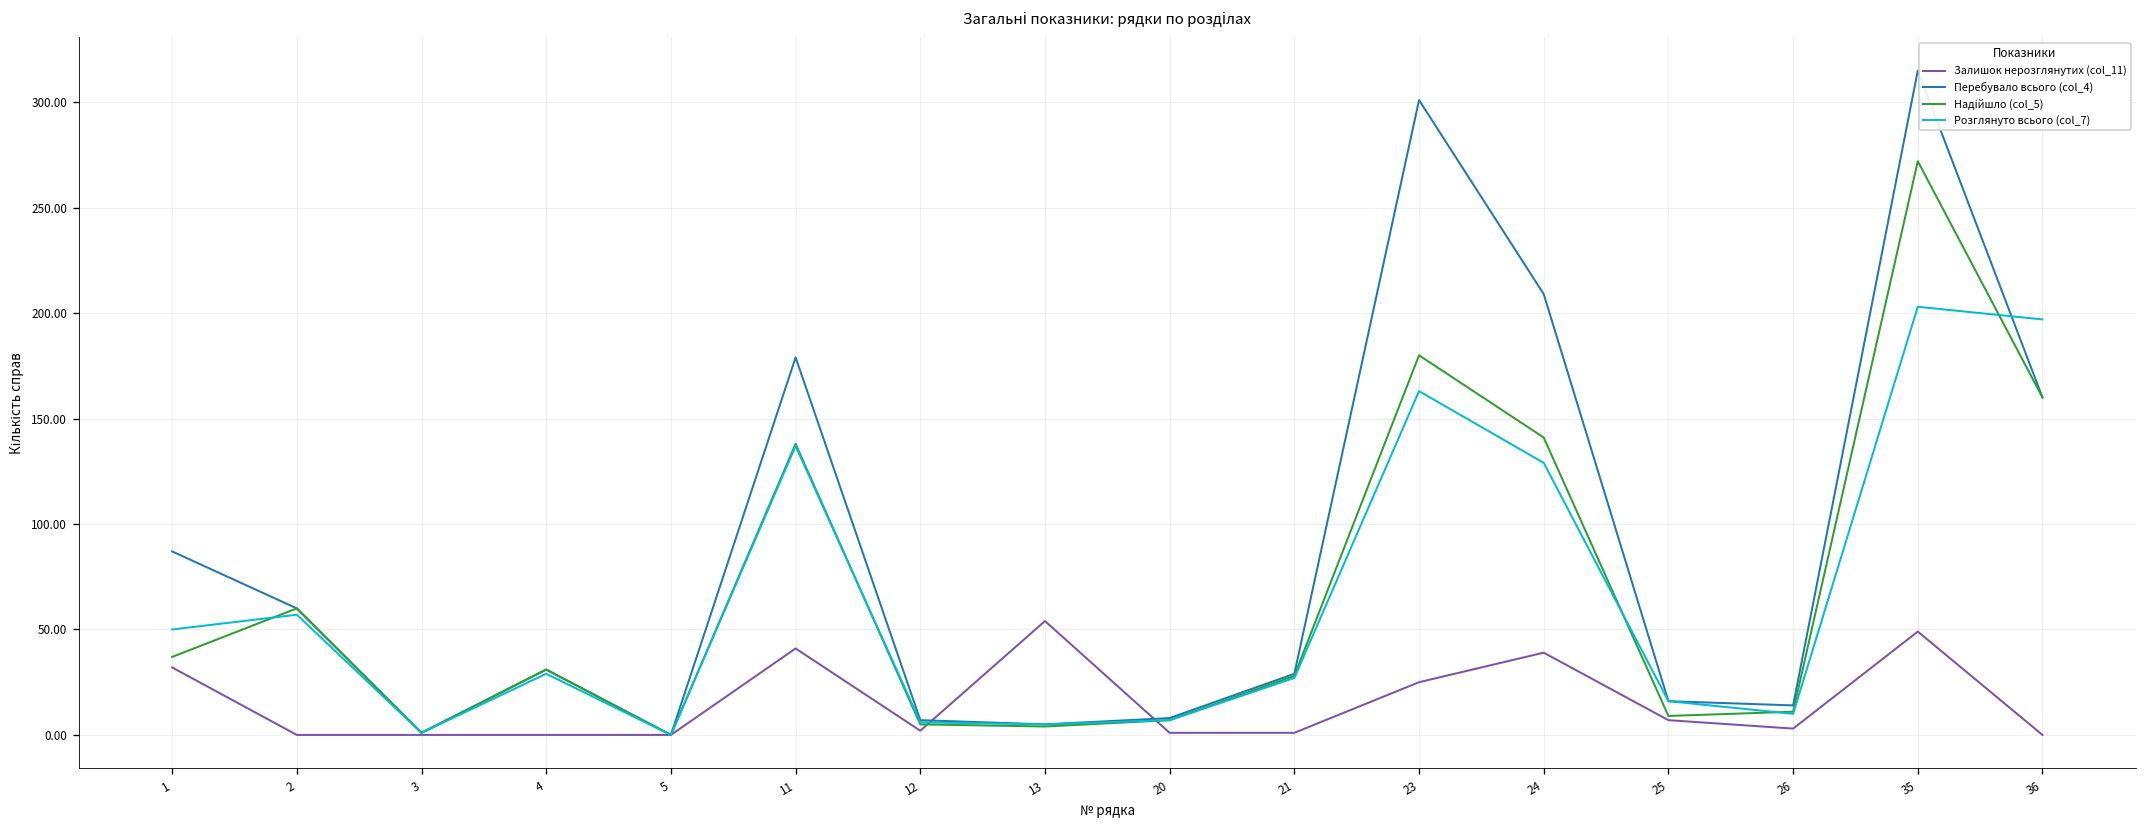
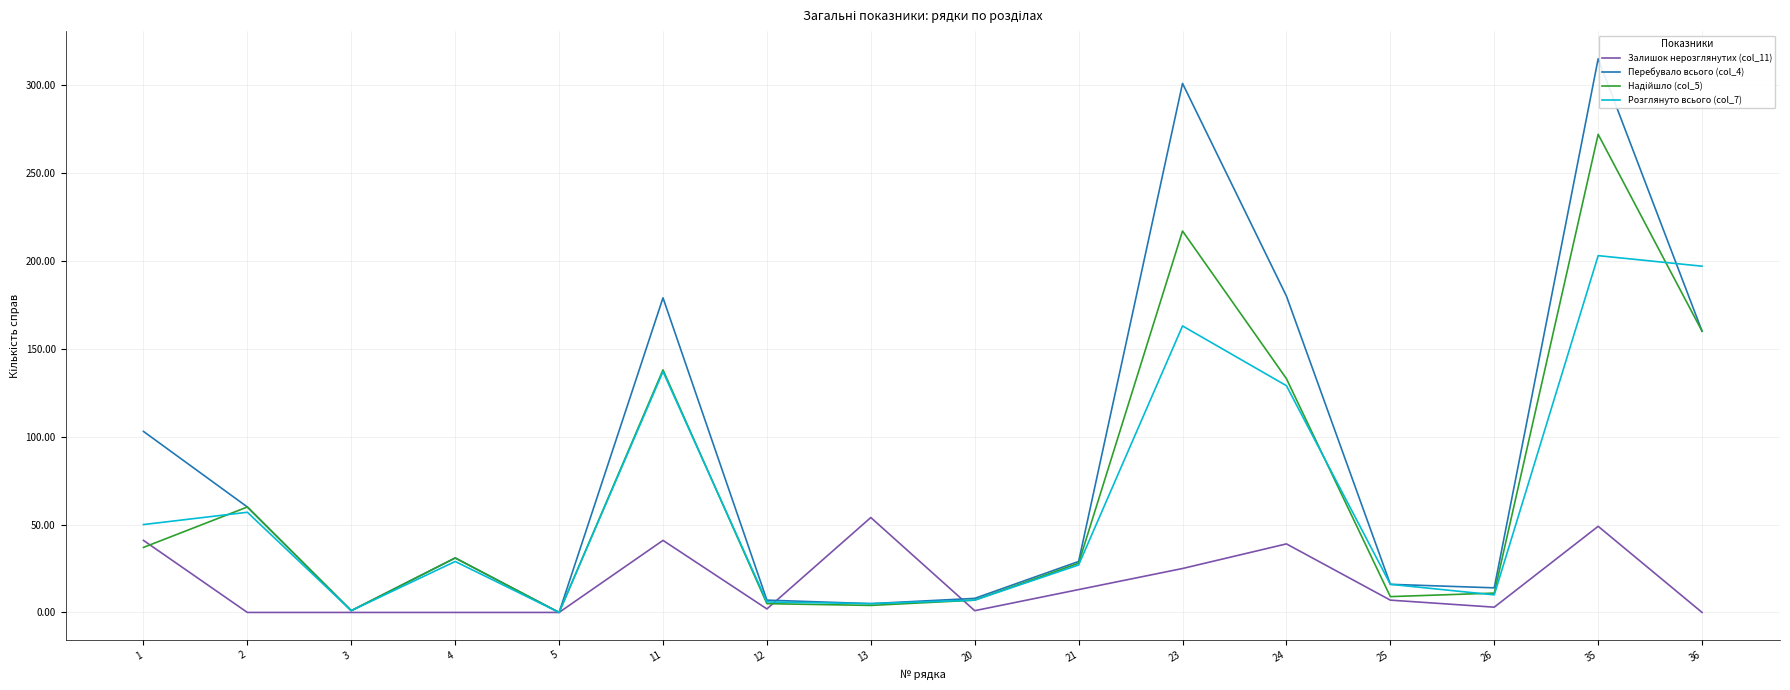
  {
    "Залишок нерозглянутих (col_11)": {
-     "1": 32,
+     "1": 41,
      "2": 0,
      "4": 0,
      "11": 41,
      "12": 2,
      "13": 54,
      "20": 1,
-     "21": 1,
+     "21": 13,
      "23": 25,
      "24": 39,
      "25": 7,
      "26": 3,
      "35": 49,
      "36": 0
    },
    "Перебувало всього (col_4)": {
-     "1": 87,
+     "1": 103,
      "11": 179,
      "23": 301,
-     "24": 209,
+     "24": 180,
      "26": 14,
      "35": 315
    },
    "Надійшло (col_5)": {
      "1": 37,
-     "23": 180,
-     "24": 141,
+     "23": 217,
+     "24": 133,
      "25": 9,
      "35": 272
    },
    "Розглянуто всього (col_7)": {
      "1": 50,
      "2": 57,
      "4": 29,
      "23": 163,
      "24": 129,
      "35": 203,
      "36": 197
    }
  }
